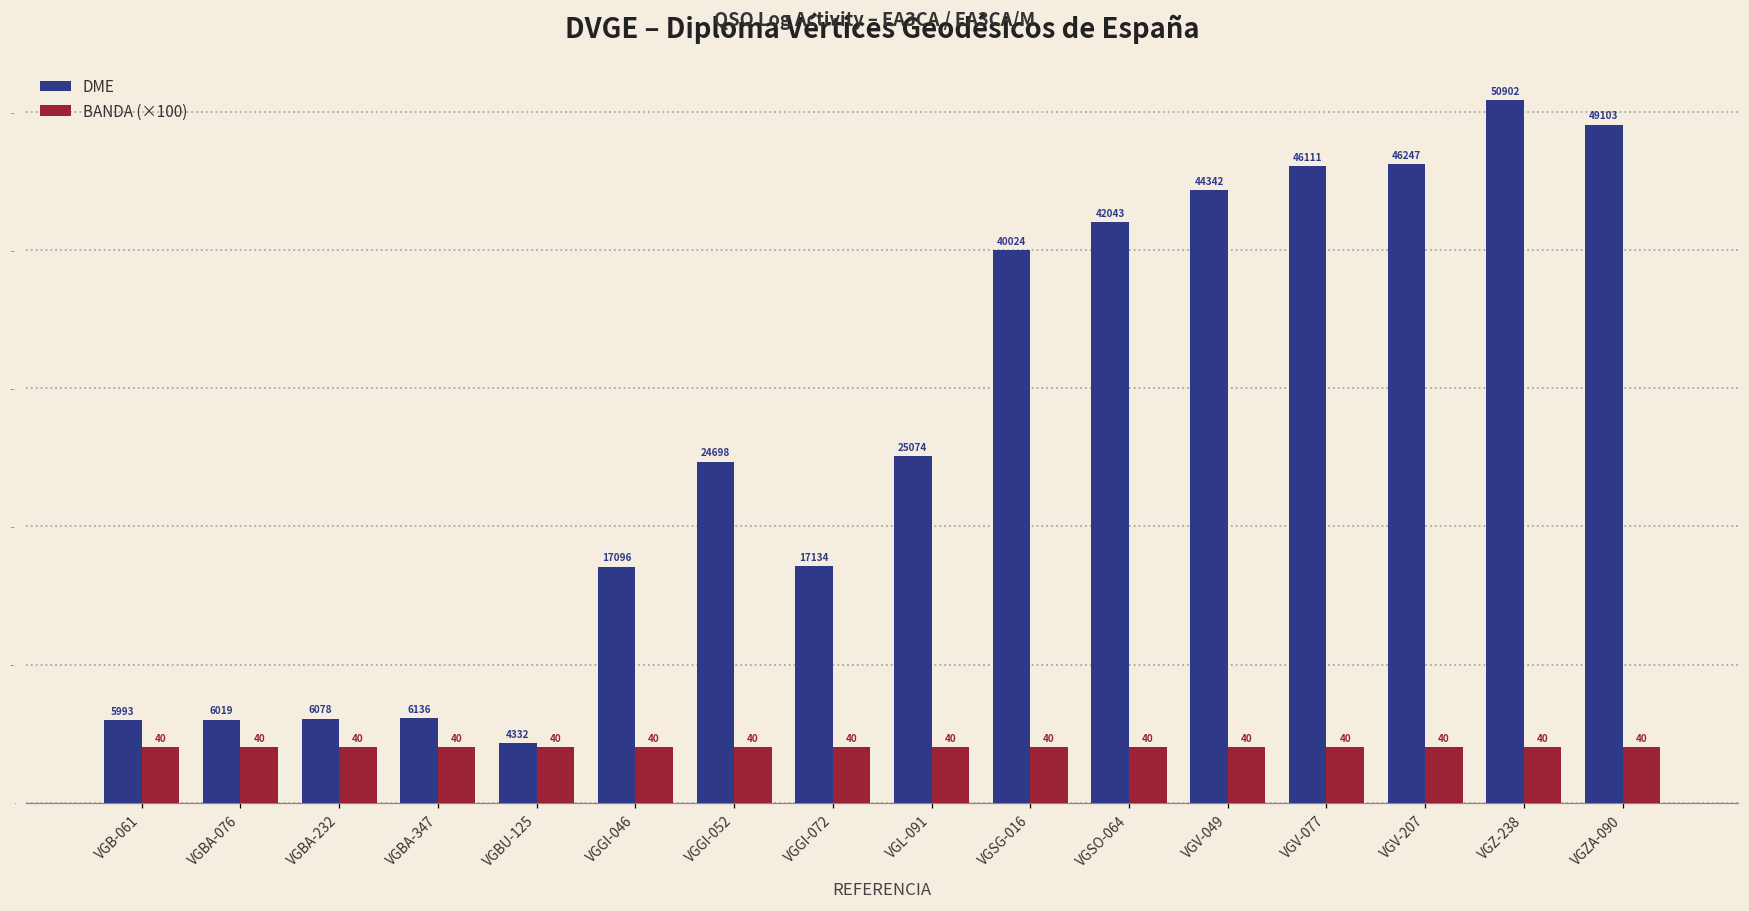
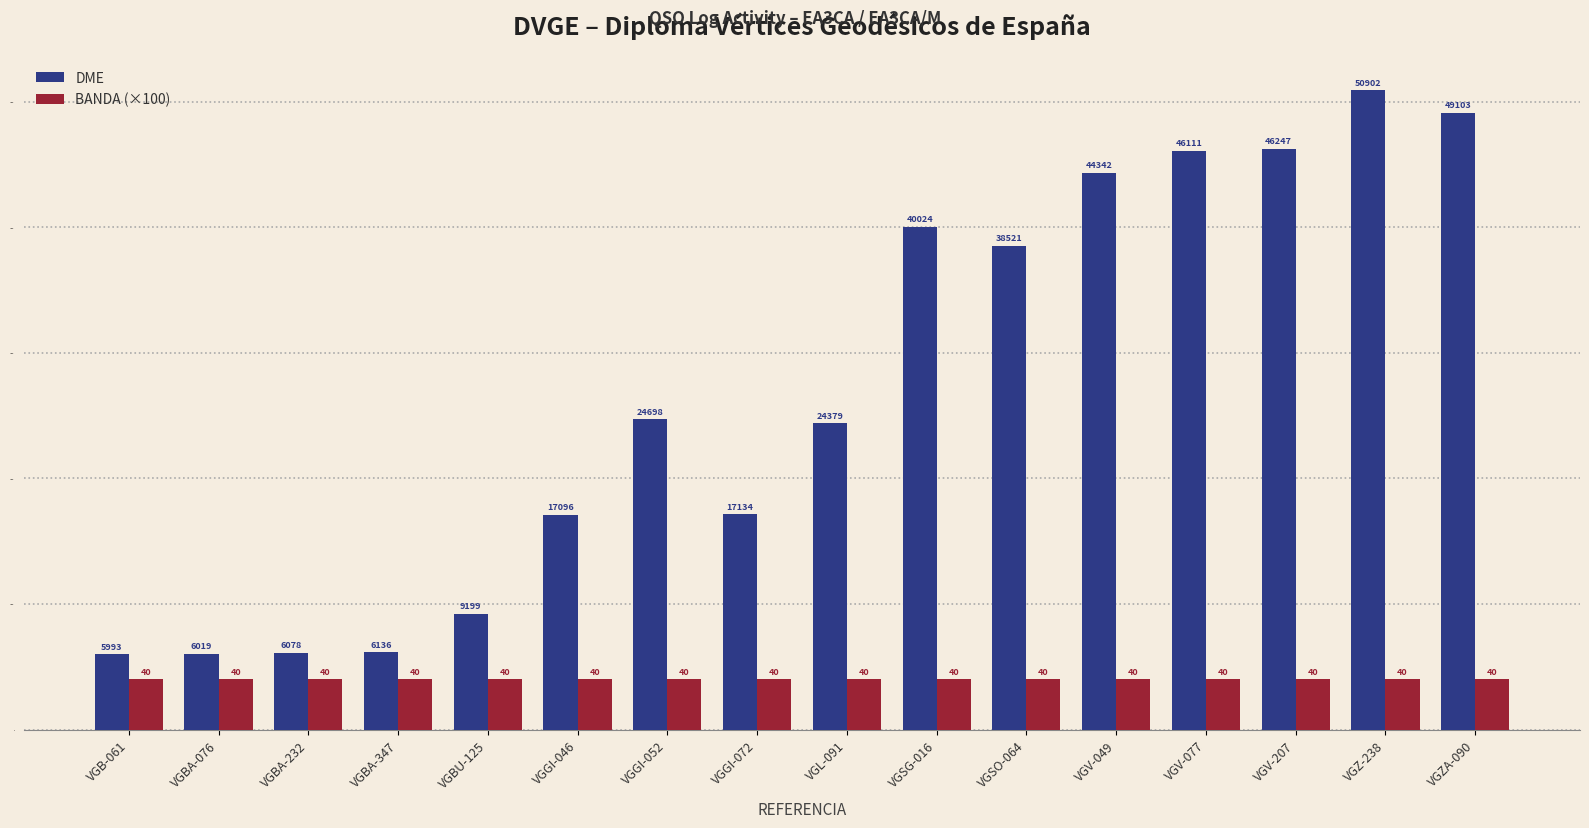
  {
    "DME": {
      "VGB-061": 5993,
      "VGBA-076": 6019,
      "VGBA-232": 6078,
      "VGBA-347": 6136,
-     "VGBU-125": 4332,
+     "VGBU-125": 9199,
      "VGGI-046": 17096,
      "VGGI-052": 24698,
      "VGGI-072": 17134,
-     "VGL-091": 25074,
+     "VGL-091": 24379,
      "VGSG-016": 40024,
-     "VGSO-064": 42043,
+     "VGSO-064": 38521,
      "VGV-049": 44342,
      "VGV-077": 46111,
      "VGV-207": 46247,
      "VGZ-238": 50902,
      "VGZA-090": 49103
    }
  }
